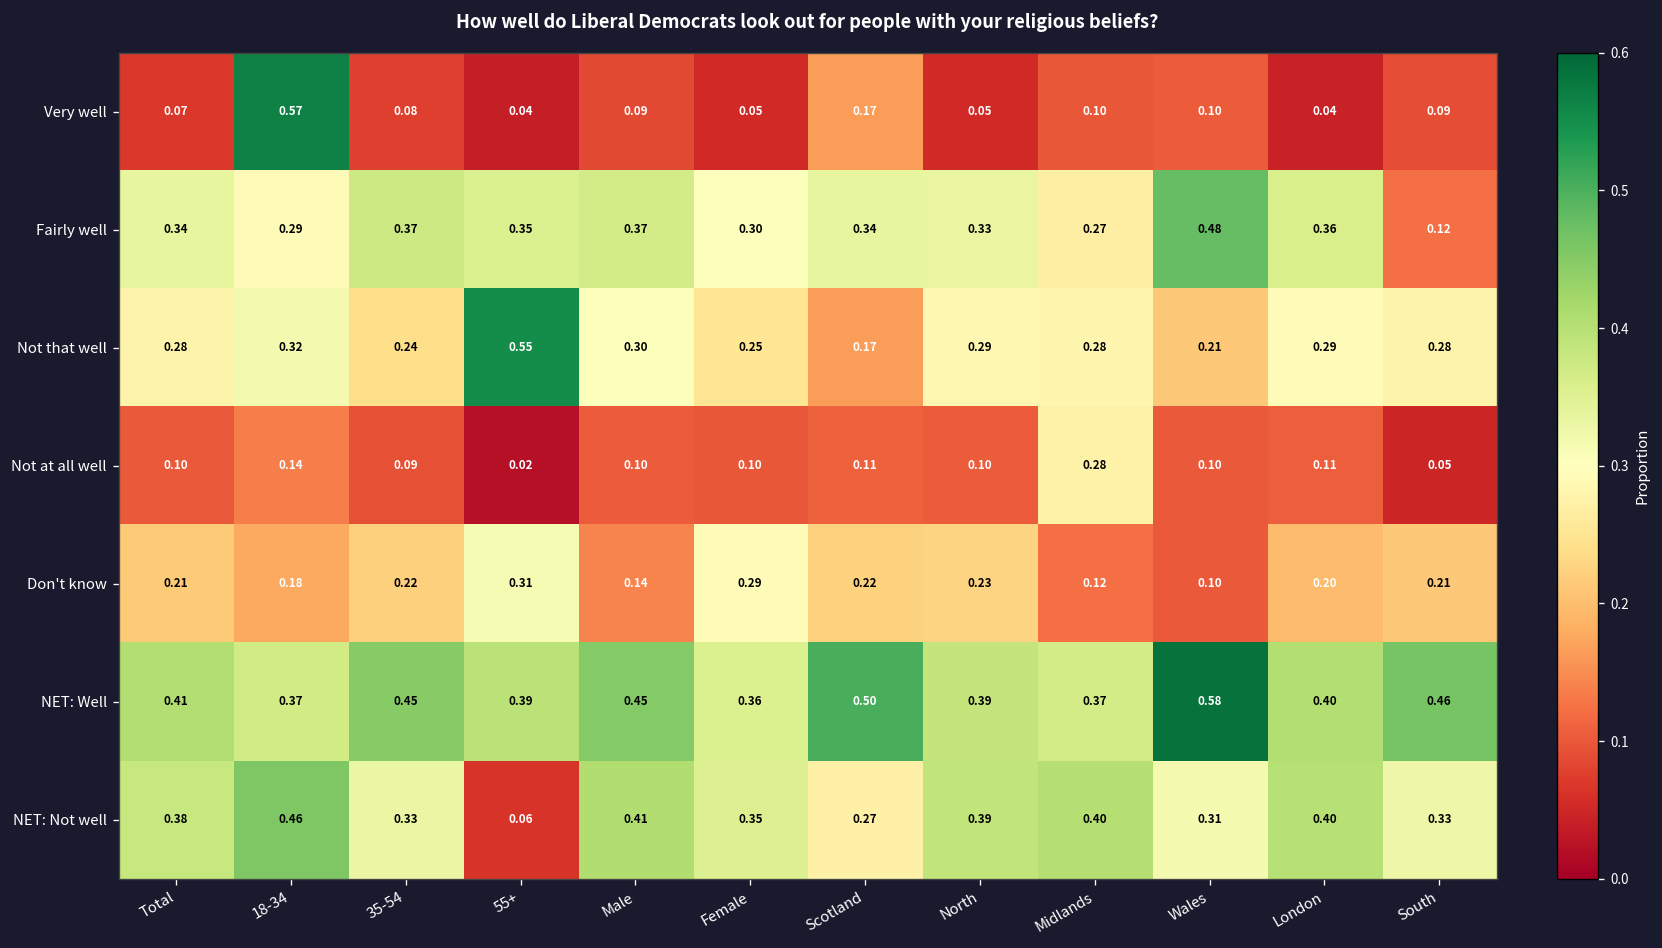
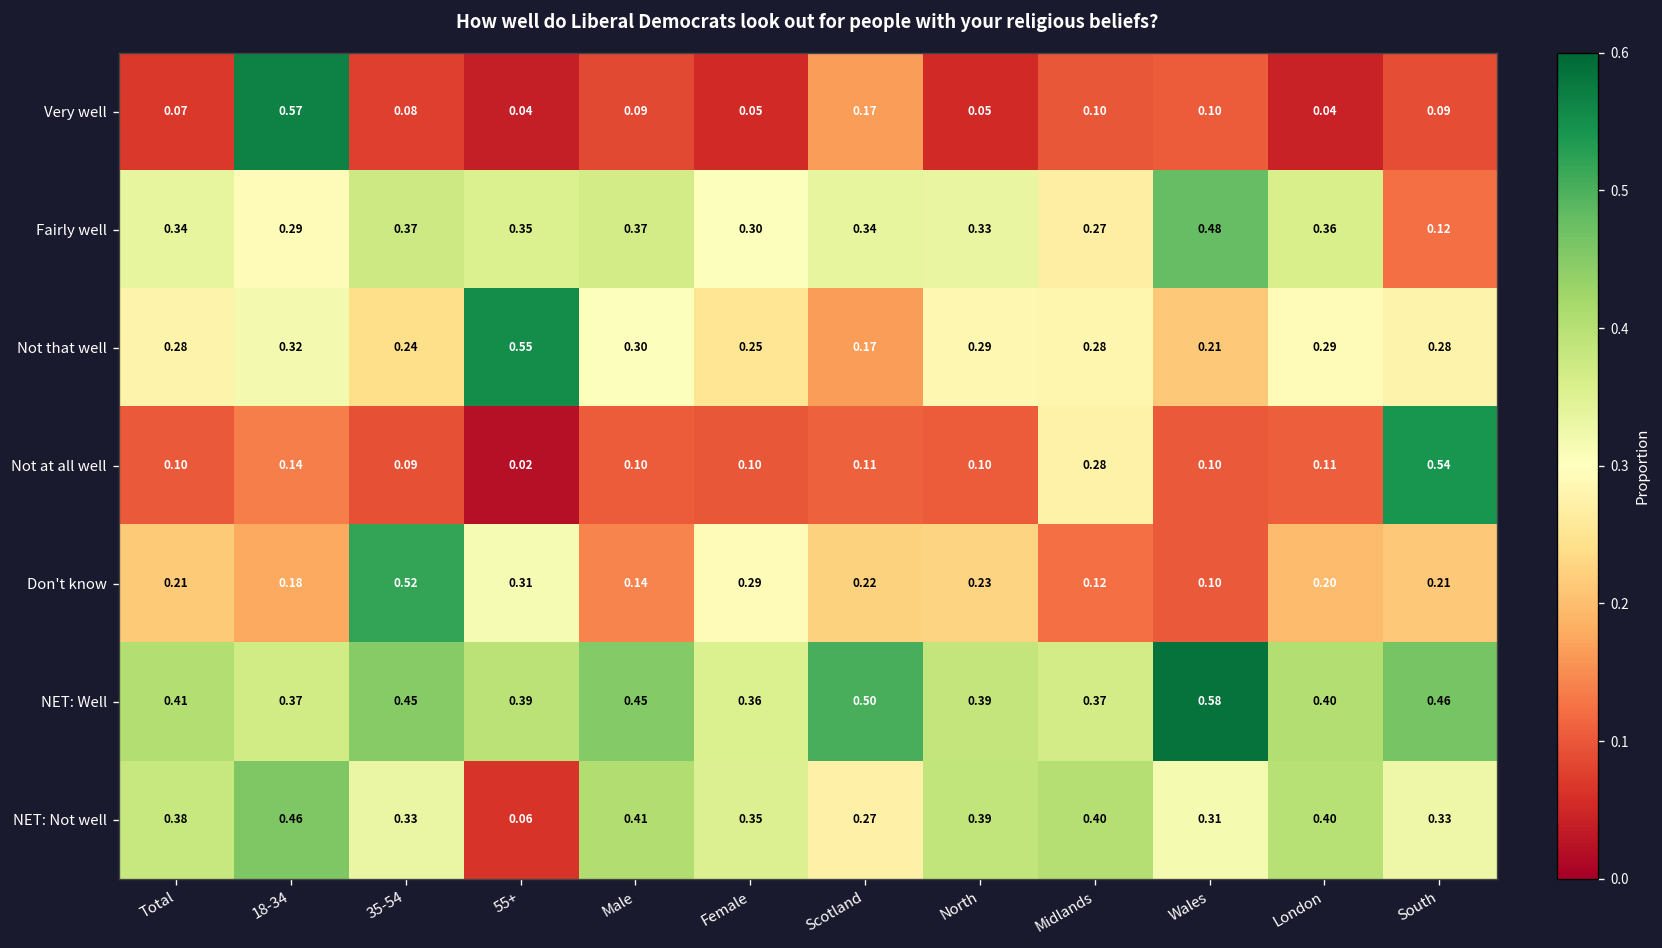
  {
    "Very well": {
      "Total": 0.07,
      "18-34": 0.57,
      "35-54": 0.08,
      "55+": 0.04,
      "Male": 0.09,
      "Female": 0.05,
      "Scotland": 0.17,
      "North": 0.05,
      "Midlands": 0.10,
      "Wales": 0.10,
      "London": 0.04,
      "South": 0.09
    },
    "Fairly well": {
      "Total": 0.34,
      "18-34": 0.29,
      "35-54": 0.37,
      "55+": 0.35,
      "Male": 0.37,
      "Female": 0.30,
      "Scotland": 0.34,
      "North": 0.33,
      "Midlands": 0.27,
      "Wales": 0.48,
      "London": 0.36,
      "South": 0.12
    },
    "Not that well": {
      "Total": 0.28,
      "18-34": 0.32,
      "35-54": 0.24,
      "55+": 0.55,
      "Male": 0.30,
      "Female": 0.25,
      "Scotland": 0.17,
      "North": 0.29,
      "Midlands": 0.28,
      "Wales": 0.21,
      "London": 0.29,
      "South": 0.28
    },
    "Not at all well": {
      "Total": 0.10,
      "18-34": 0.14,
      "35-54": 0.09,
      "55+": 0.02,
      "Male": 0.10,
      "Female": 0.10,
      "Scotland": 0.11,
      "North": 0.10,
      "Midlands": 0.28,
      "Wales": 0.10,
      "London": 0.11,
-     "South": 0.05
+     "South": 0.54
    },
    "Don't know": {
      "Total": 0.21,
      "18-34": 0.18,
-     "35-54": 0.22,
+     "35-54": 0.52,
      "55+": 0.31,
      "Male": 0.14,
      "Female": 0.29,
      "Scotland": 0.22,
      "North": 0.23,
      "Midlands": 0.12,
      "Wales": 0.10,
      "London": 0.20,
      "South": 0.21
    },
    "NET: Well": {
      "Total": 0.41,
      "18-34": 0.37,
      "35-54": 0.45,
      "55+": 0.39,
      "Male": 0.45,
      "Female": 0.36,
      "Scotland": 0.50,
      "North": 0.39,
      "Midlands": 0.37,
      "Wales": 0.58,
      "London": 0.40,
      "South": 0.46
    },
    "NET: Not well": {
      "Total": 0.38,
      "18-34": 0.46,
      "35-54": 0.33,
      "55+": 0.06,
      "Male": 0.41,
      "Female": 0.35,
      "Scotland": 0.27,
      "North": 0.39,
      "Midlands": 0.40,
      "Wales": 0.31,
      "London": 0.40,
      "South": 0.33
    }
  }
